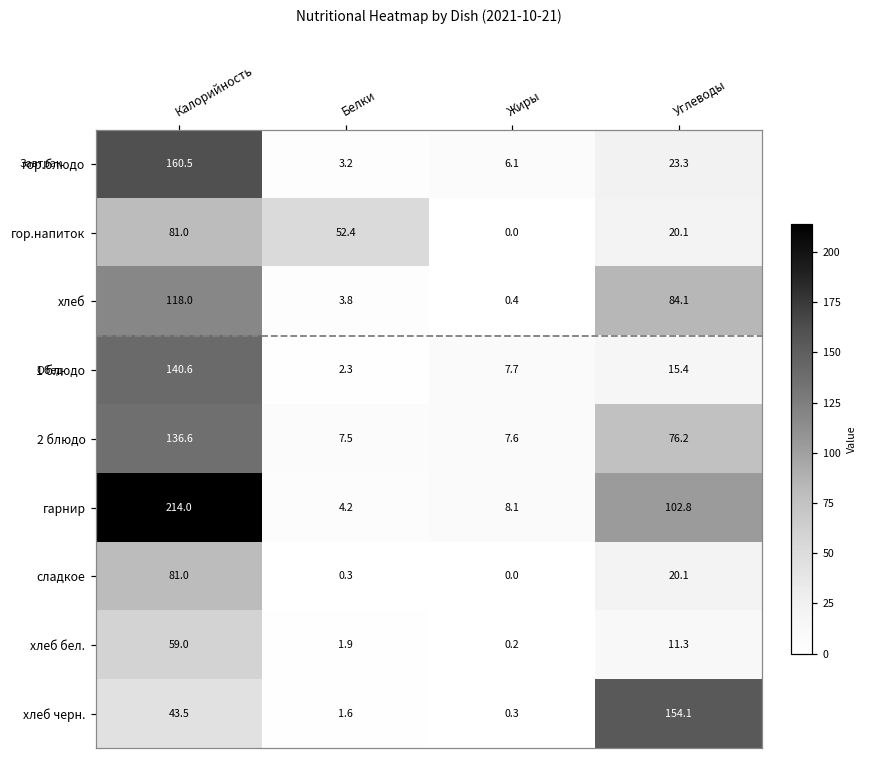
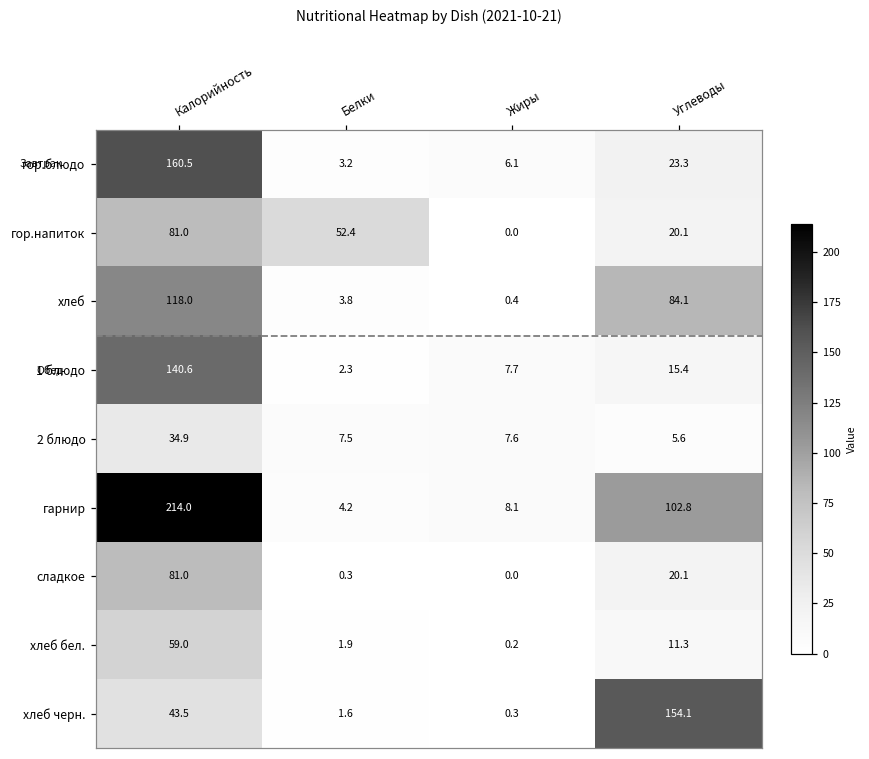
  {
    "гор.блюдо": {
      "Калорийность": 160.5,
      "Белки": 3.2,
      "Жиры": 6.1,
      "Углеводы": 23.3
    },
    "гор.напиток": {
      "Калорийность": 81.0,
      "Белки": 52.4,
      "Жиры": 0.0,
      "Углеводы": 20.1
    },
    "хлеб": {
      "Калорийность": 118.0,
      "Белки": 3.8,
      "Жиры": 0.4,
      "Углеводы": 84.1
    },
    "1 блюдо": {
      "Калорийность": 140.6,
      "Белки": 2.3,
      "Жиры": 7.7,
      "Углеводы": 15.4
    },
    "2 блюдо": {
-     "Калорийность": 136.6,
+     "Калорийность": 34.9,
      "Белки": 7.5,
      "Жиры": 7.6,
-     "Углеводы": 76.2
+     "Углеводы": 5.6
    },
    "гарнир": {
      "Калорийность": 214.0,
      "Белки": 4.2,
      "Жиры": 8.1,
      "Углеводы": 102.8
    },
    "сладкое": {
      "Калорийность": 81.0,
      "Белки": 0.3,
      "Жиры": 0.0,
      "Углеводы": 20.1
    },
    "хлеб бел.": {
      "Калорийность": 59.0,
      "Белки": 1.9,
      "Жиры": 0.2,
      "Углеводы": 11.3
    },
    "хлеб черн.": {
      "Калорийность": 43.5,
      "Белки": 1.6,
      "Жиры": 0.3,
      "Углеводы": 154.1
    }
  }
